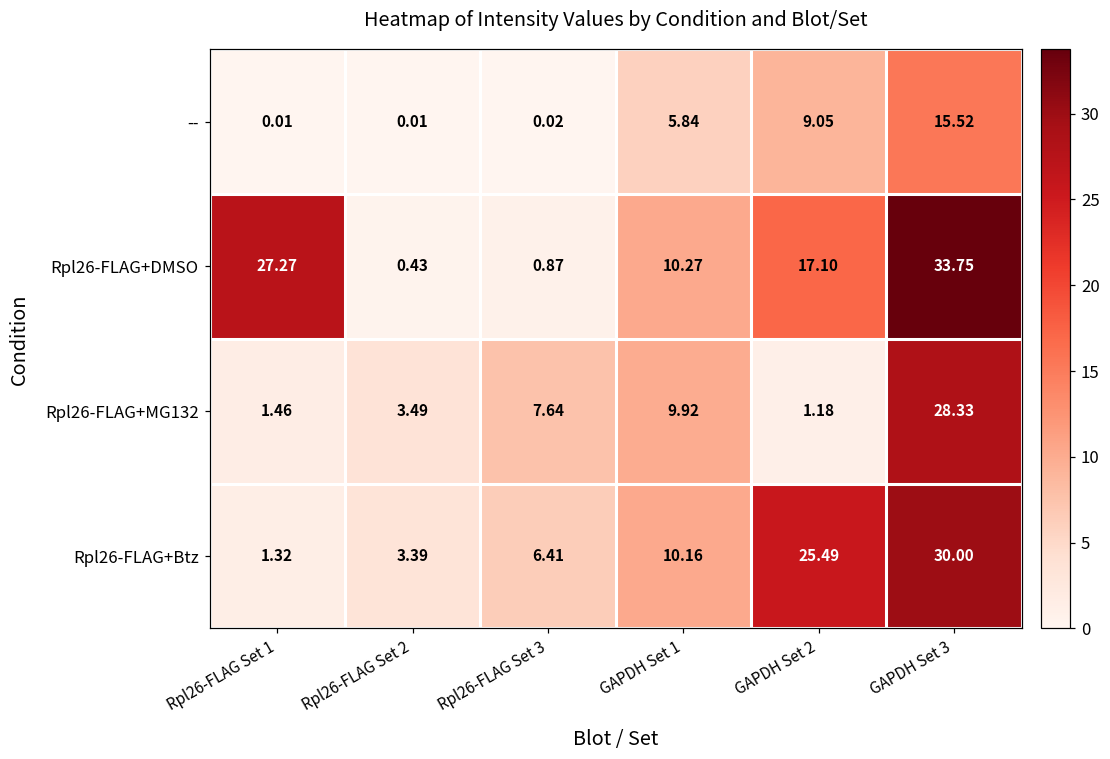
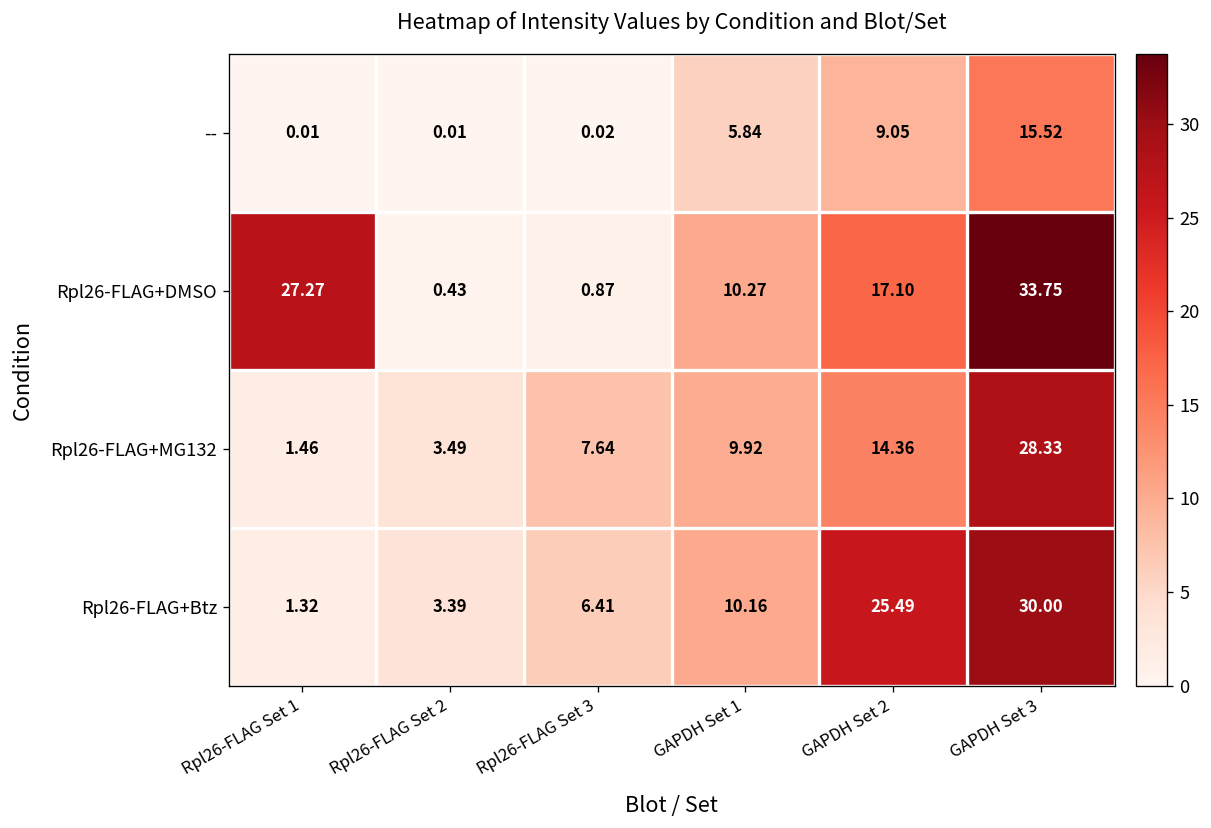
  {
    "--": {
      "Rpl26-FLAG Set 1": 0.01,
      "Rpl26-FLAG Set 2": 0.01,
      "Rpl26-FLAG Set 3": 0.02,
      "GAPDH Set 1": 5.84,
      "GAPDH Set 2": 9.05,
      "GAPDH Set 3": 15.52
    },
    "Rpl26-FLAG+DMSO": {
      "Rpl26-FLAG Set 1": 27.27,
      "Rpl26-FLAG Set 2": 0.43,
      "Rpl26-FLAG Set 3": 0.87,
      "GAPDH Set 1": 10.27,
      "GAPDH Set 2": 17.10,
      "GAPDH Set 3": 33.75
    },
    "Rpl26-FLAG+MG132": {
      "Rpl26-FLAG Set 1": 1.46,
      "Rpl26-FLAG Set 2": 3.49,
      "Rpl26-FLAG Set 3": 7.64,
      "GAPDH Set 1": 9.92,
-     "GAPDH Set 2": 1.18,
+     "GAPDH Set 2": 14.36,
      "GAPDH Set 3": 28.33
    },
    "Rpl26-FLAG+Btz": {
      "Rpl26-FLAG Set 1": 1.32,
      "Rpl26-FLAG Set 2": 3.39,
      "Rpl26-FLAG Set 3": 6.41,
      "GAPDH Set 1": 10.16,
      "GAPDH Set 2": 25.49,
      "GAPDH Set 3": 30.00
    }
  }
